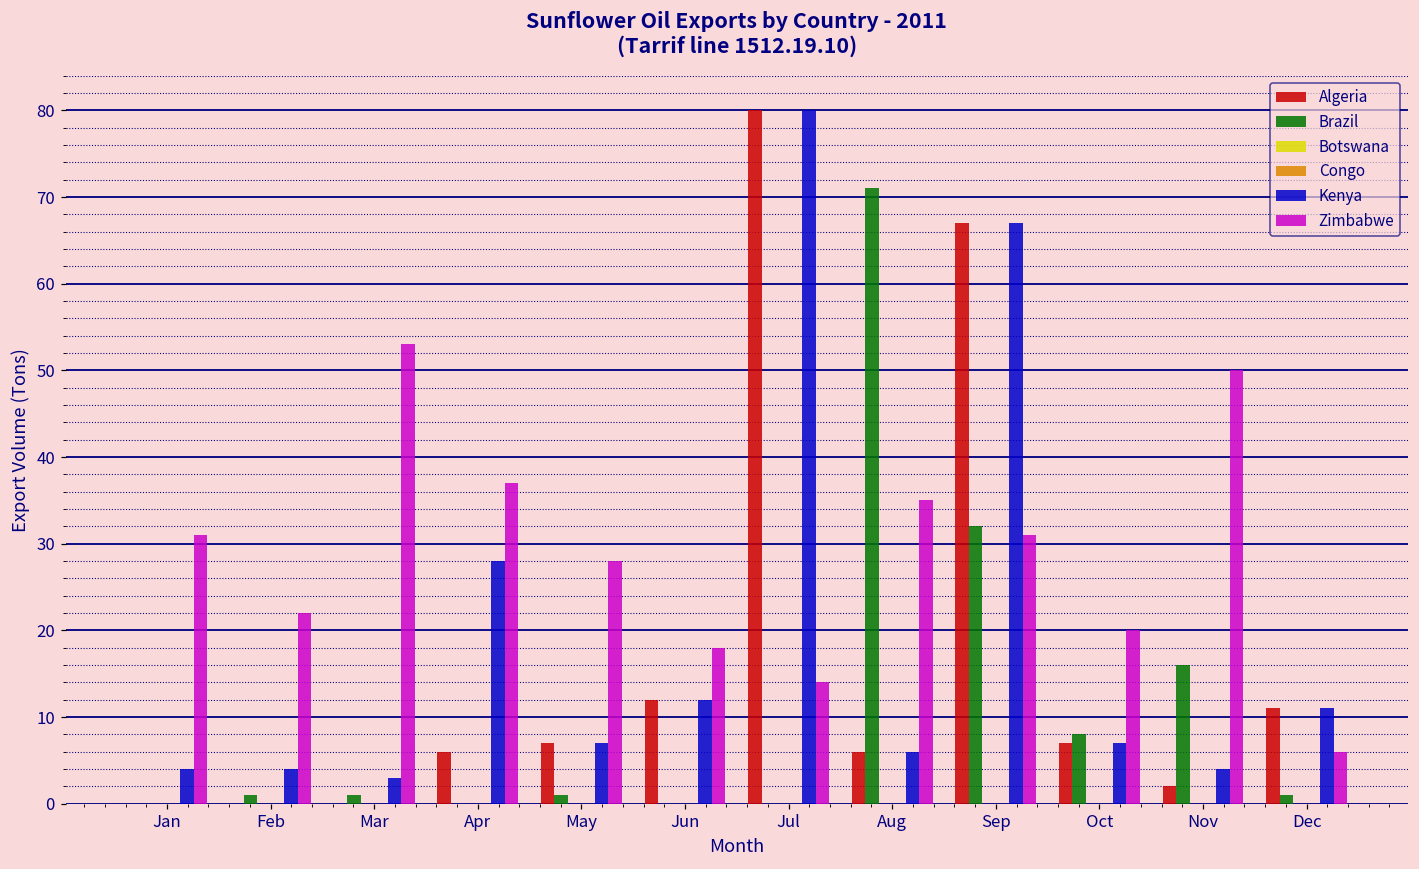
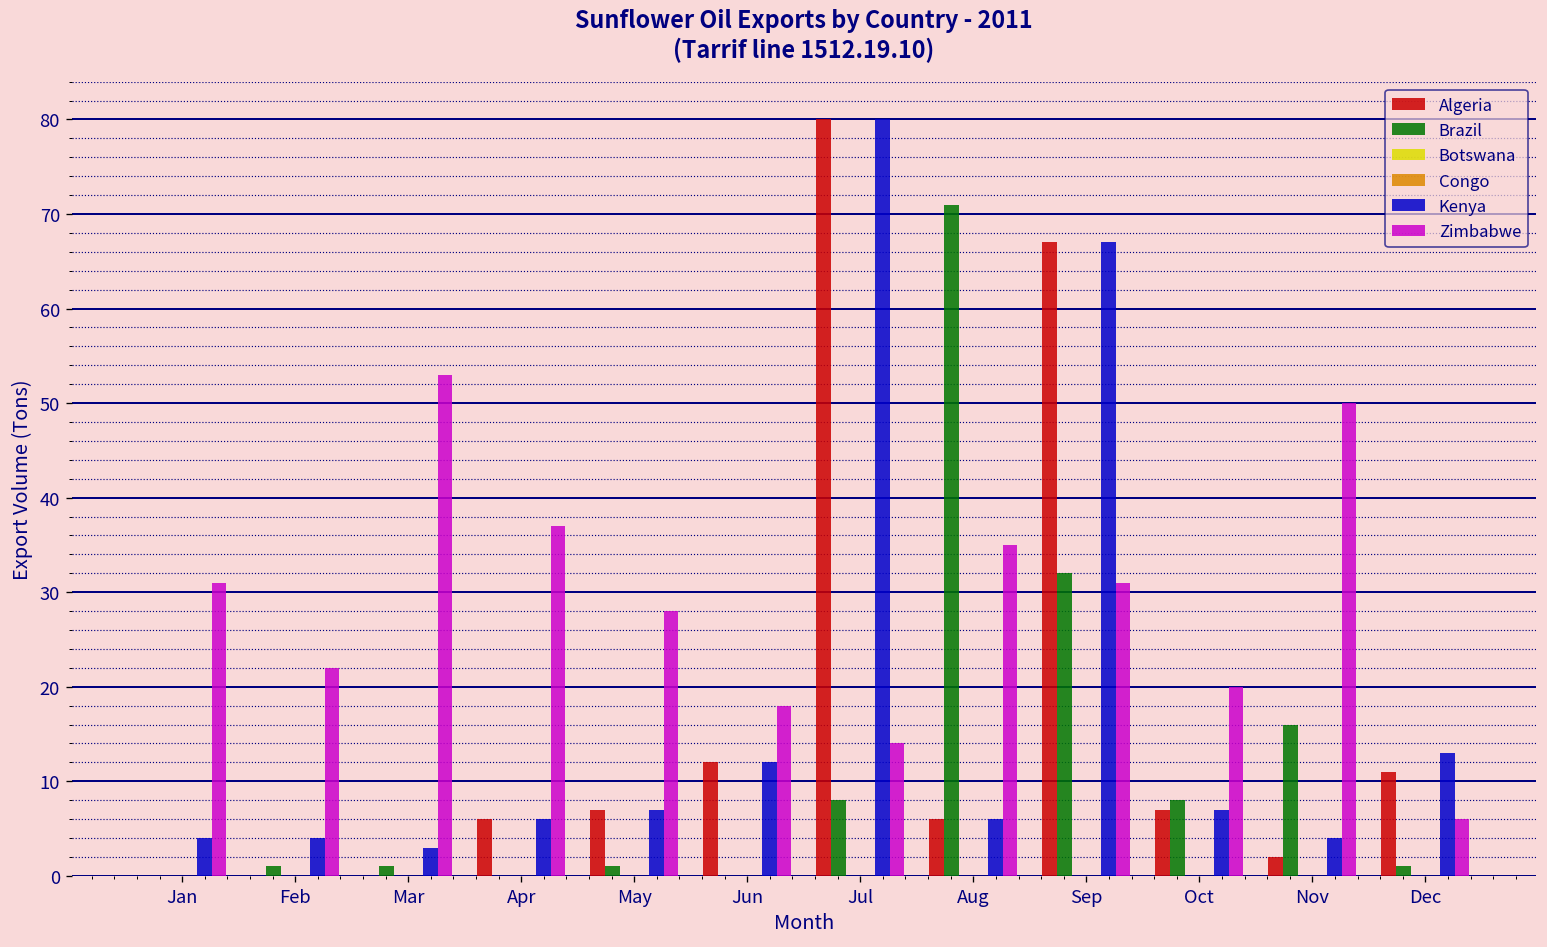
  {
    "Algeria": {
      "Jan": 0,
      "Feb": 0,
      "Mar": 0,
      "Apr": 6,
      "May": 7,
      "Jun": 12,
      "Jul": 80,
      "Aug": 6,
      "Sep": 67,
      "Oct": 7,
      "Nov": 2,
      "Dec": 11
    },
    "Brazil": {
      "Jan": 0,
      "Feb": 1,
      "Mar": 1,
      "Apr": 0,
      "May": 1,
      "Jun": 0,
-     "Jul": 0,
+     "Jul": 8,
      "Aug": 71,
      "Sep": 32,
      "Oct": 8,
      "Nov": 16,
      "Dec": 1
    },
    "Botswana": {
      "Jan": 0,
      "Feb": 0,
      "Mar": 0,
      "Apr": 0,
      "May": 0,
      "Jun": 0,
      "Jul": 0,
      "Aug": 0,
      "Sep": 0,
      "Oct": 0,
      "Nov": 0,
      "Dec": 0
    },
    "Congo": {
      "Jan": 0,
      "Feb": 0,
      "Mar": 0,
      "Apr": 0,
      "May": 0,
      "Jun": 0,
      "Jul": 0,
      "Aug": 0,
      "Sep": 0,
      "Oct": 0,
      "Nov": 0,
      "Dec": 0
    },
    "Kenya": {
      "Jan": 4,
      "Feb": 4,
      "Mar": 3,
-     "Apr": 28,
+     "Apr": 6,
      "May": 7,
      "Jun": 12,
      "Jul": 80,
      "Aug": 6,
      "Sep": 67,
      "Oct": 7,
      "Nov": 4,
-     "Dec": 11
+     "Dec": 13
    },
    "Zimbabwe": {
      "Jan": 31,
      "Feb": 22,
      "Mar": 53,
      "Apr": 37,
      "May": 28,
      "Jun": 18,
      "Jul": 14,
      "Aug": 35,
      "Sep": 31,
      "Oct": 20,
      "Nov": 50,
      "Dec": 6
    }
  }
